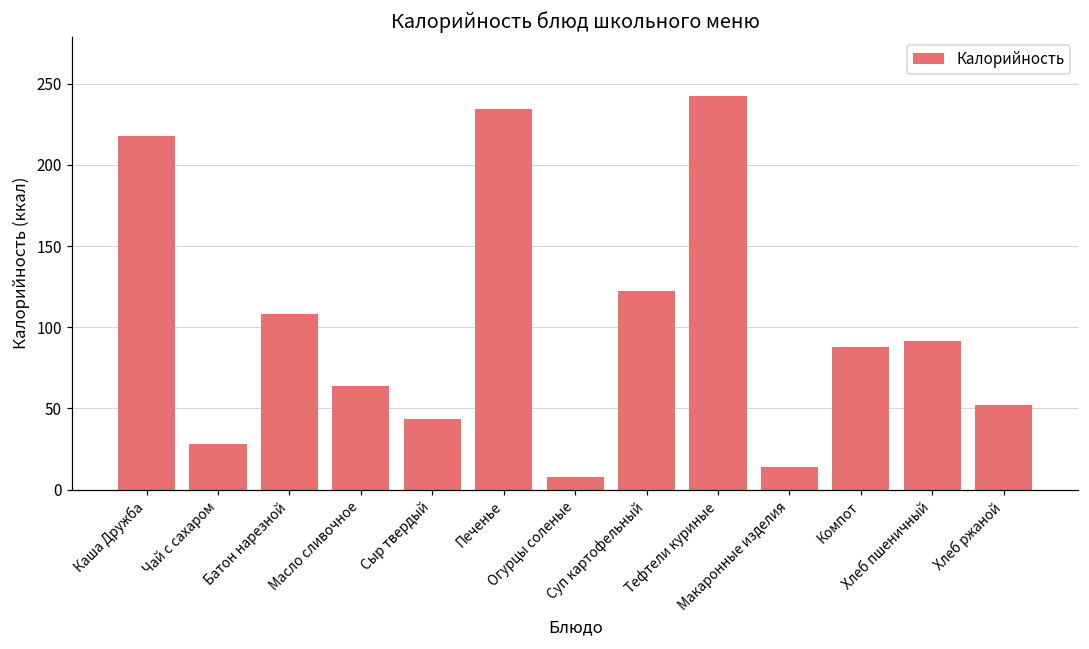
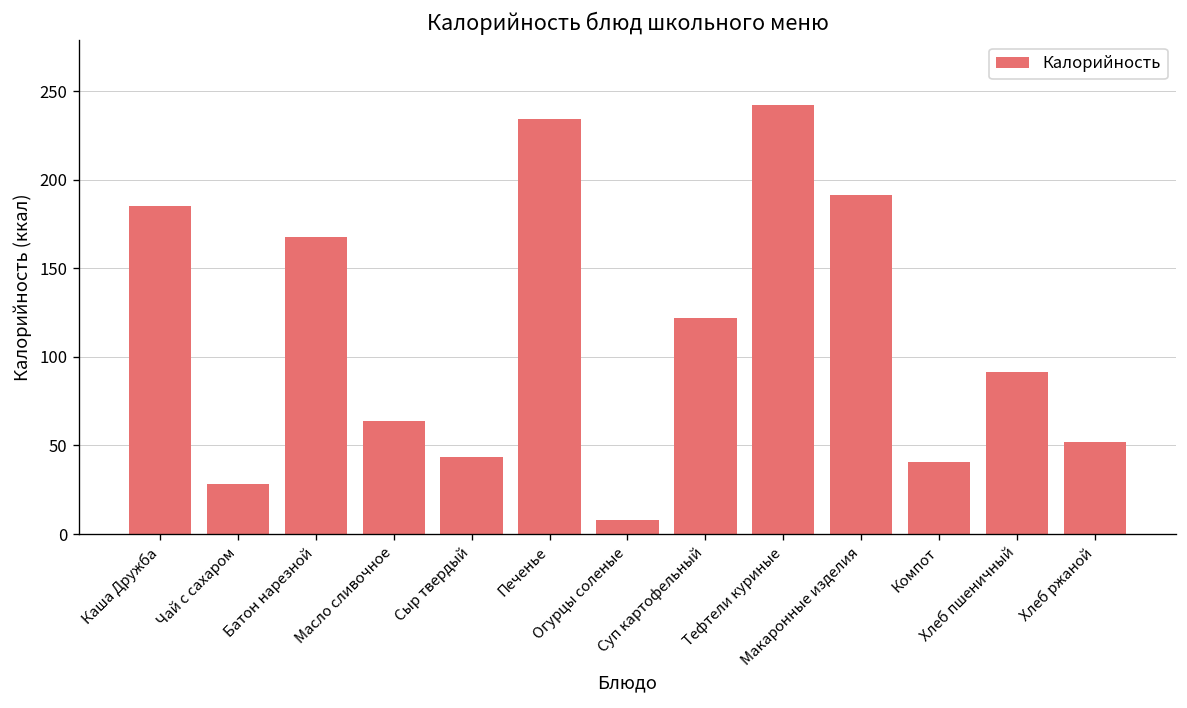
  {
-   "Каша Дружба": 218,
+   "Каша Дружба": 185,
    "Чай с сахаром": 28,
-   "Батон нарезной": 108,
+   "Батон нарезной": 168,
    "Масло сливочное": 64,
    "Сыр твердый": 43,
    "Печенье": 234,
    "Огурцы соленые": 8,
    "Суп картофельный": 122,
    "Тефтели куриные": 242,
-   "Макаронные изделия": 14,
-   "Компот": 88,
+   "Макаронные изделия": 191,
+   "Компот": 40,
    "Хлеб пшеничный": 92,
    "Хлеб ржаной": 52
  }
